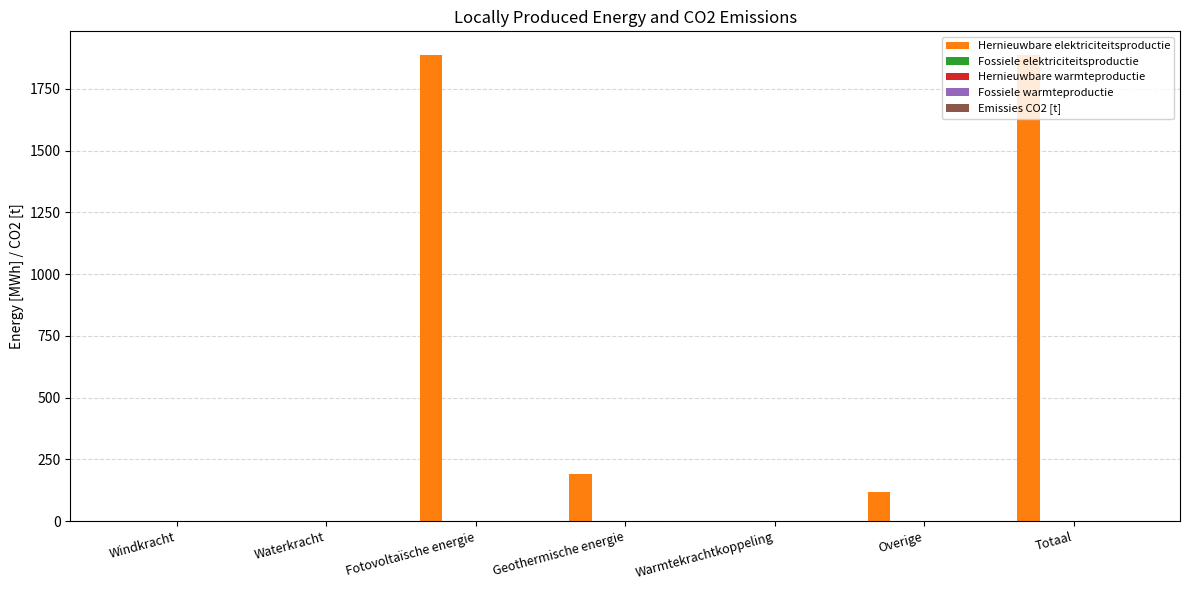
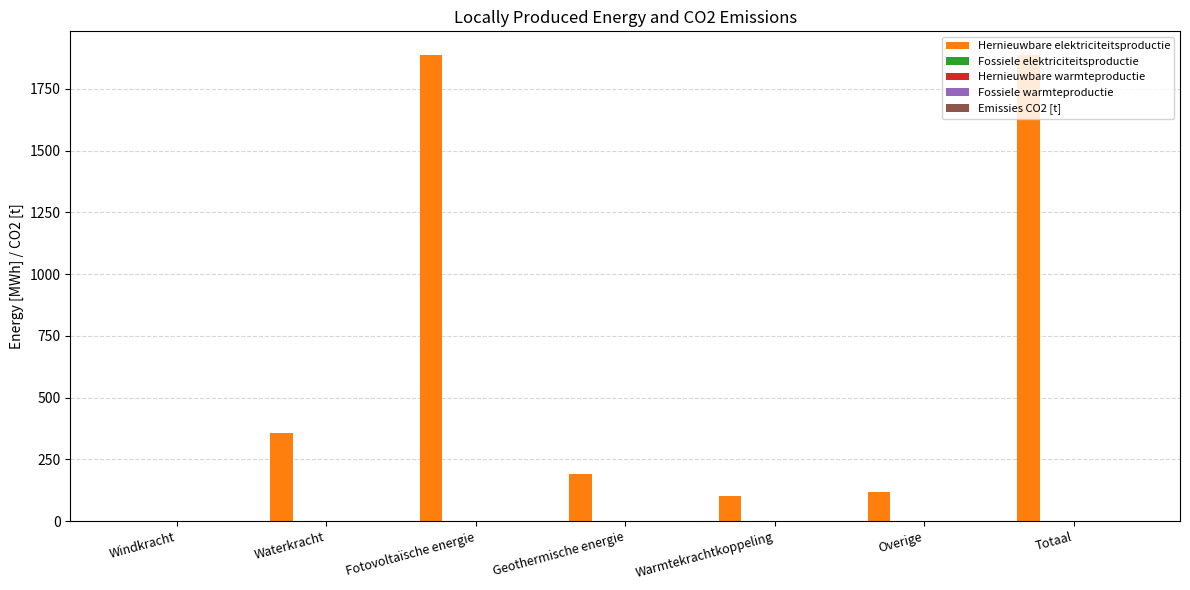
  {
    "Hernieuwbare elektriciteitsproductie": {
      "Windkracht": 0,
-     "Waterkracht": 0,
+     "Waterkracht": 360,
      "Fotovoltaïsche energie": 1890,
      "Geothermische energie": 190,
-     "Warmtekrachtkoppeling": 0,
+     "Warmtekrachtkoppeling": 100,
      "Overige": 120
    },
    "Fossiele elektriciteitsproductie": {
      "Windkracht": 0,
      "Waterkracht": 0,
      "Fotovoltaïsche energie": 0,
      "Geothermische energie": 0,
      "Warmtekrachtkoppeling": 0,
      "Overige": 0,
      "Totaal": 0
    },
    "Hernieuwbare warmteproductie": {
      "Windkracht": 0,
      "Waterkracht": 0,
      "Fotovoltaïsche energie": 0,
      "Geothermische energie": 0,
      "Warmtekrachtkoppeling": 0,
      "Overige": 0,
      "Totaal": 0
    },
    "Fossiele warmteproductie": {
      "Windkracht": 0,
      "Waterkracht": 0,
      "Fotovoltaïsche energie": 0,
      "Geothermische energie": 0,
      "Warmtekrachtkoppeling": 0,
      "Overige": 0,
      "Totaal": 0
    },
    "Emissies CO2 [t]": {
      "Windkracht": 0,
      "Waterkracht": 0,
      "Fotovoltaïsche energie": 0,
      "Geothermische energie": 0,
      "Warmtekrachtkoppeling": 0,
      "Overige": 0,
      "Totaal": 0
    }
  }
